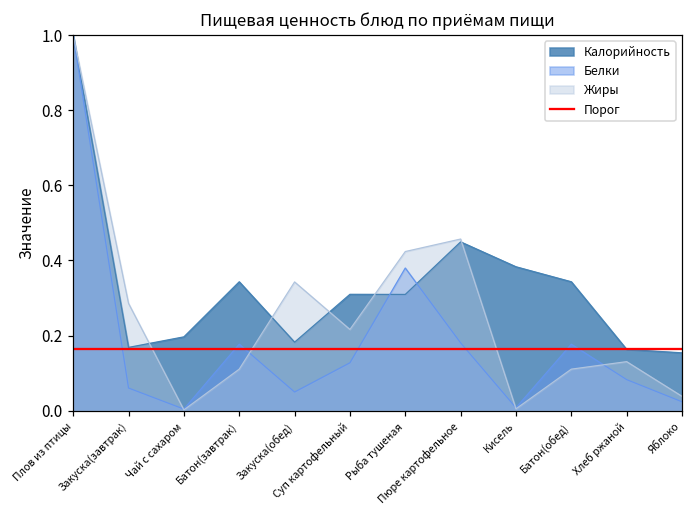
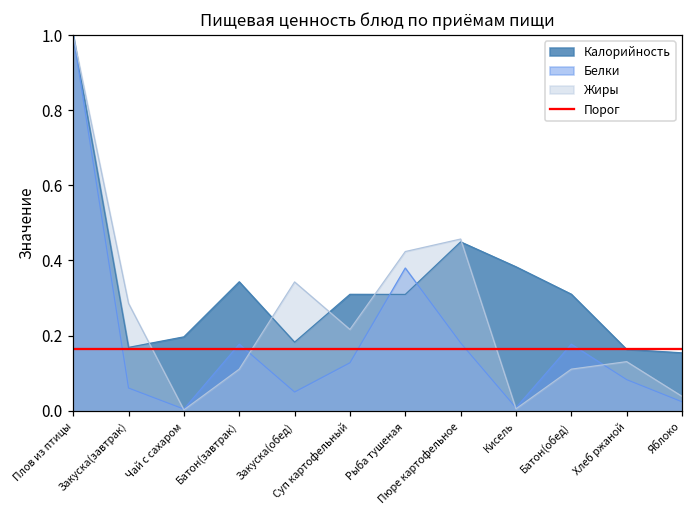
  {
    "Калорийность": {
      "Закуска(завтрак)": 0.17,
      "Чай с сахаром": 0.20,
      "Батон(завтрак)": 0.34,
      "Закуска(обед)": 0.18,
      "Суп картофельный": 0.31,
      "Рыба тушеная": 0.31,
      "Пюре картофельное": 0.45,
      "Кисель": 0.38,
-     "Батон(обед)": 0.34,
+     "Батон(обед)": 0.31,
      "Хлеб ржаной": 0.16,
      "Яблоко": 0.15
    },
    "Белки": {
      "Закуска(завтрак)": 0.06,
      "Батон(завтрак)": 0.18,
      "Закуска(обед)": 0.05,
      "Суп картофельный": 0.13,
      "Рыба тушеная": 0.38,
      "Пюре картофельное": 0.18,
      "Батон(обед)": 0.18,
      "Хлеб ржаной": 0.08,
      "Яблоко": 0.02
    },
    "Жиры": {
      "Закуска(завтрак)": 0.29,
      "Батон(завтрак)": 0.11,
      "Закуска(обед)": 0.34,
      "Суп картофельный": 0.22,
      "Рыба тушеная": 0.42,
      "Пюре картофельное": 0.46,
      "Батон(обед)": 0.11,
      "Хлеб ржаной": 0.13,
      "Яблоко": 0.04
    }
  }
